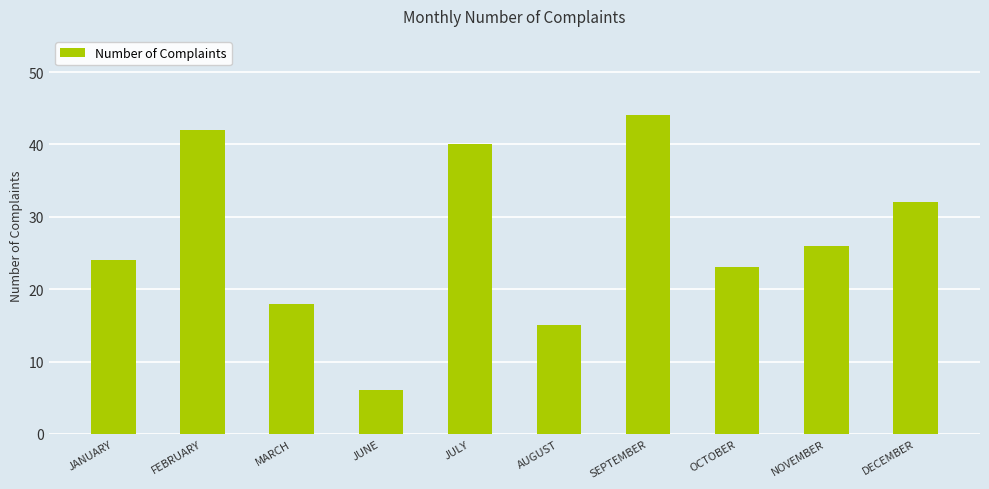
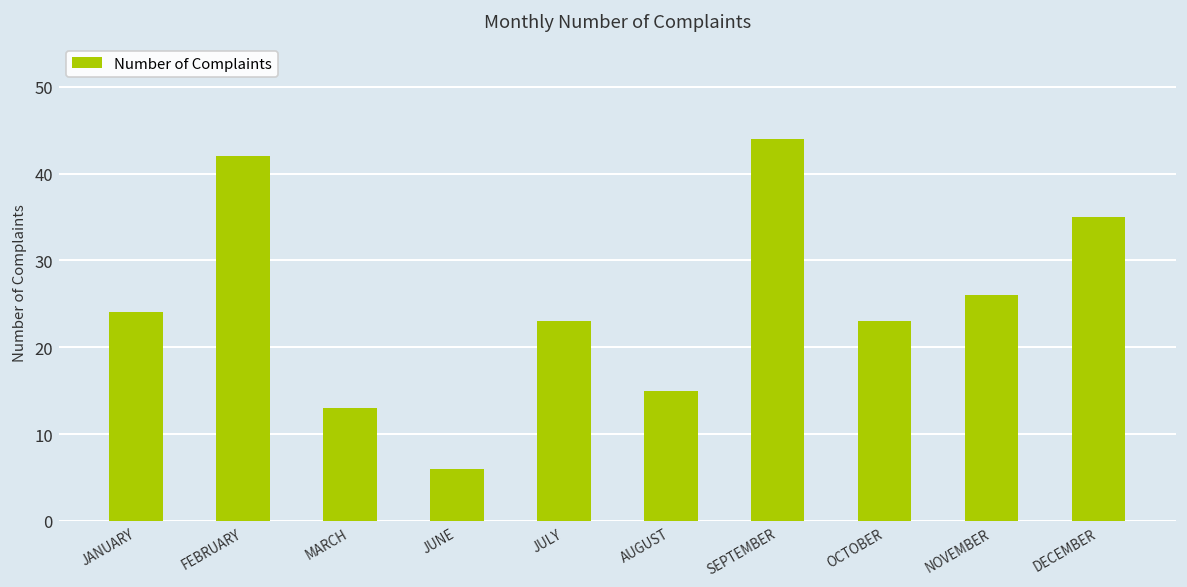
  {
    "JANUARY": 24,
    "FEBRUARY": 42,
-   "MARCH": 18,
+   "MARCH": 13,
    "JUNE": 6,
-   "JULY": 40,
+   "JULY": 23,
    "AUGUST": 15,
    "SEPTEMBER": 44,
    "OCTOBER": 23,
    "NOVEMBER": 26,
-   "DECEMBER": 32
+   "DECEMBER": 35
  }
